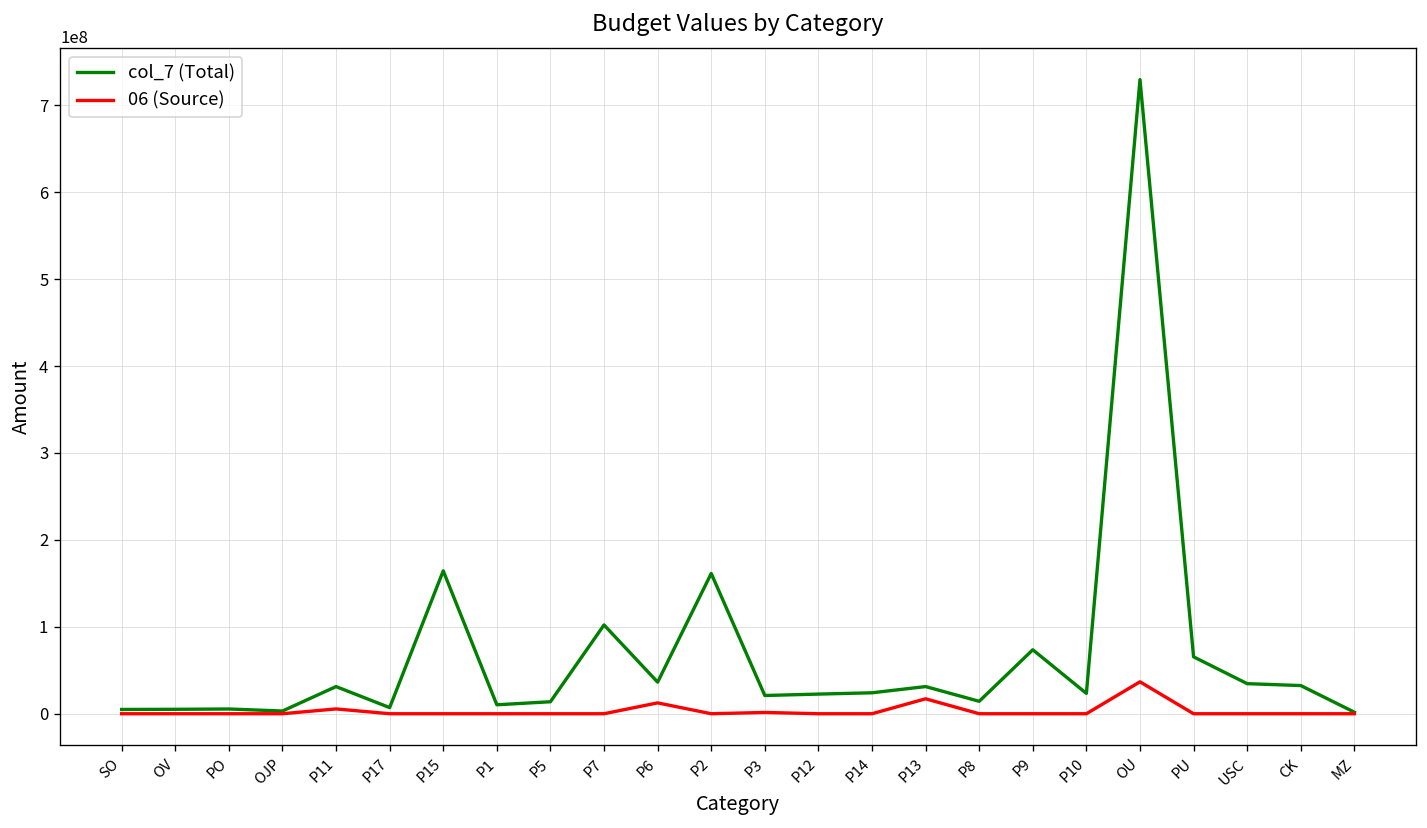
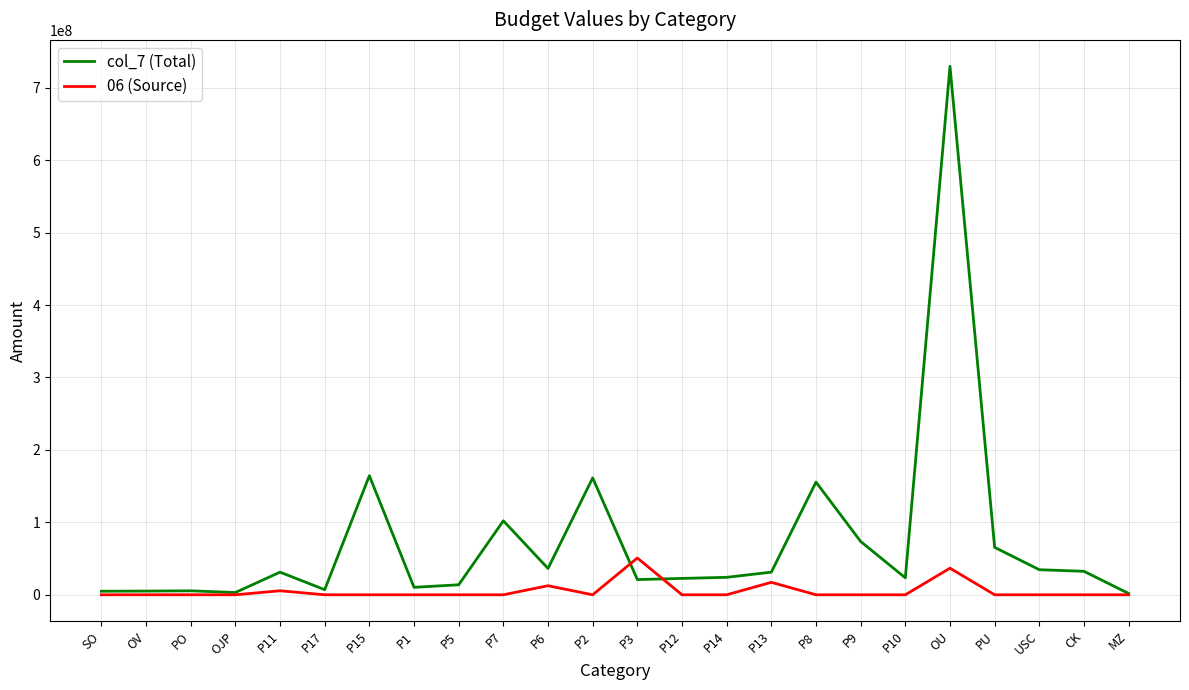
  {
    "col_7 (Total)": {
      "SO": 0,
      "OV": 10000000,
      "PO": 10000000,
      "P11": 30000000,
      "P17": 10000000,
      "P15": 160000000,
      "P1": 10000000,
      "P5": 10000000,
      "P7": 100000000,
      "P6": 40000000,
      "P2": 160000000,
      "P3": 20000000,
      "P12": 20000000,
      "P14": 20000000,
      "P13": 30000000,
-     "P8": 10000000,
+     "P8": 160000000,
      "P9": 70000000,
      "P10": 20000000,
      "OU": 730000000,
      "PU": 70000000,
      "USC": 30000000,
      "CK": 30000000
    },
    "06 (Source)": {
      "SO": 0,
      "OV": 0,
      "PO": 0,
      "P11": 10000000,
      "P17": 0,
      "P15": 0,
      "P1": 0,
      "P5": 0,
      "P7": 0,
      "P6": 10000000,
      "P2": 0,
-     "P3": 0,
+     "P3": 50000000,
      "P12": 0,
      "P14": 0,
      "P13": 20000000,
      "P8": 0,
      "P9": 0,
      "P10": 0,
      "OU": 40000000,
      "PU": 0,
      "USC": 0,
      "CK": 0
    }
  }
